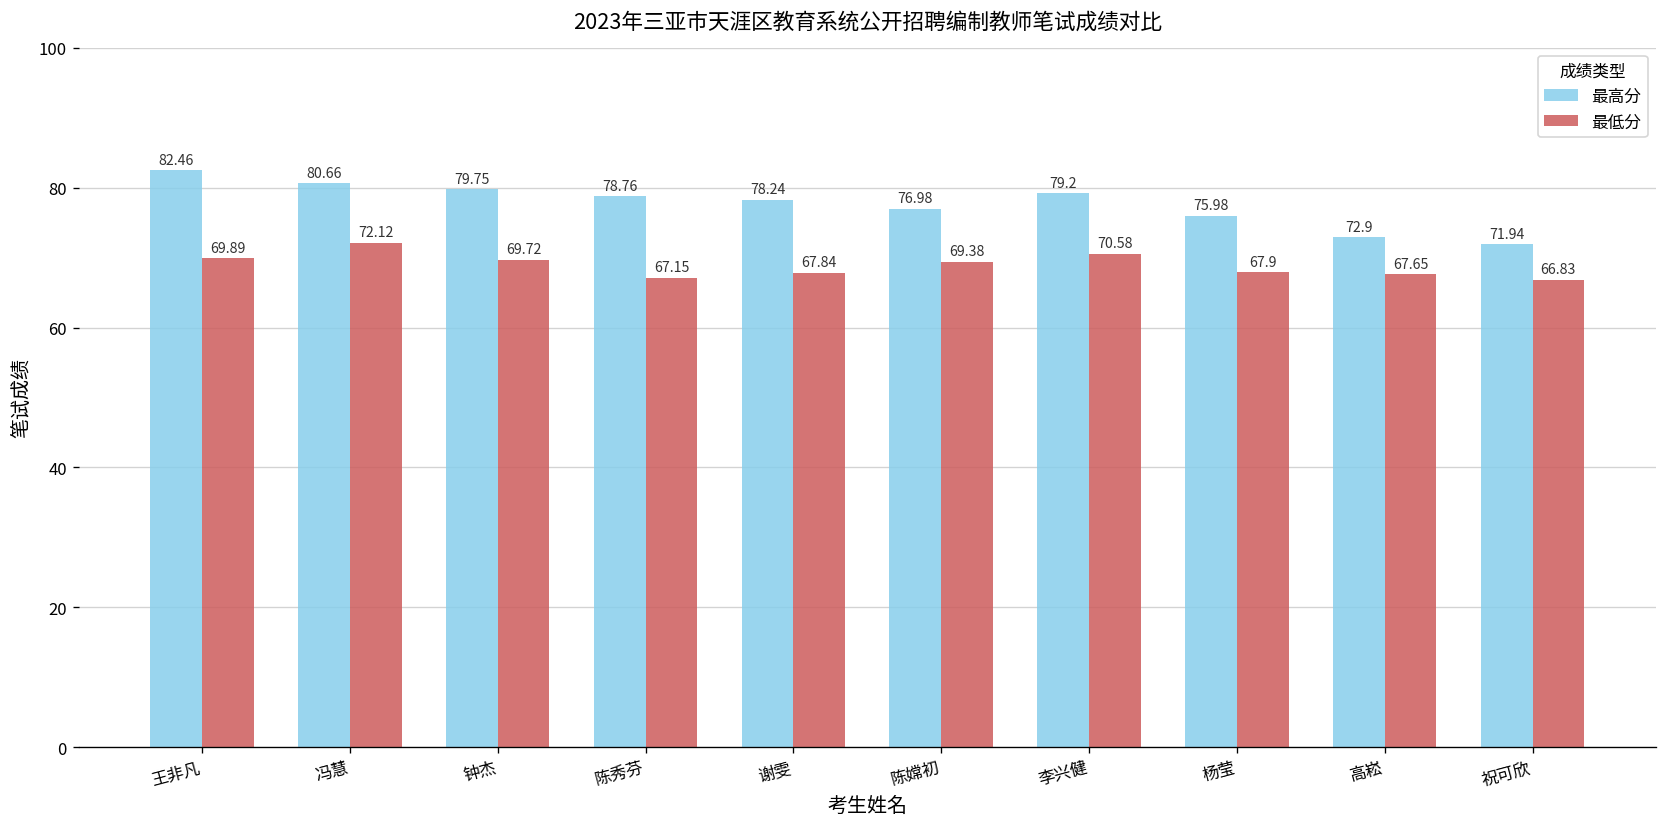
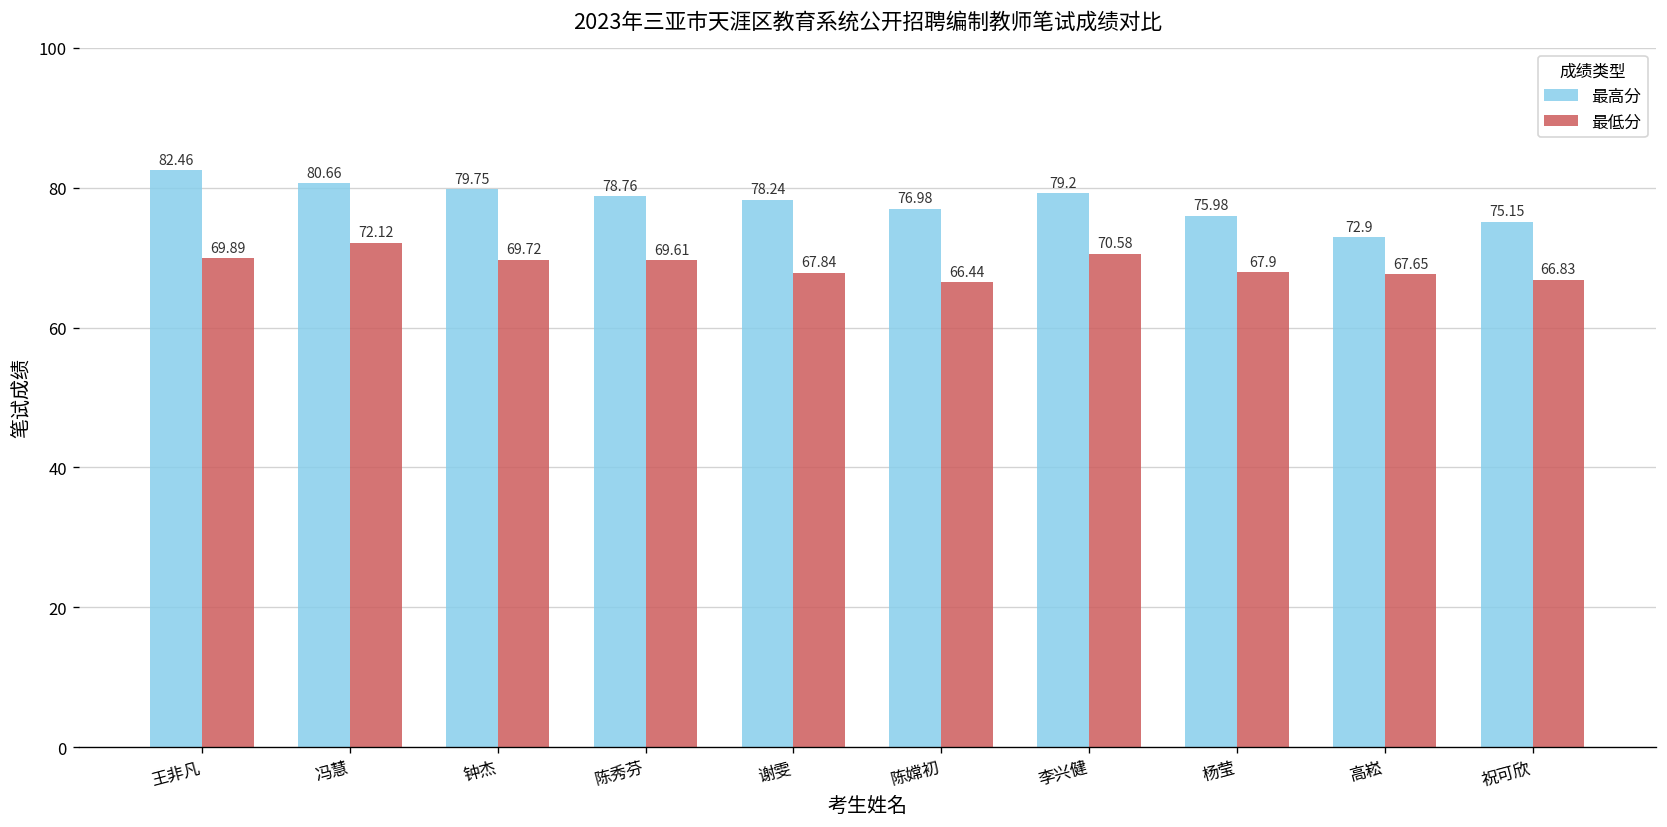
  {
    "最高分": {
      "王非凡": 82.46,
      "冯慧": 80.66,
      "钟杰": 79.75,
      "陈秀芬": 78.76,
      "谢雯": 78.24,
      "陈嫦初": 76.98,
      "李兴健": 79.2,
      "杨莹": 75.98,
      "高崧": 72.9,
-     "祝可欣": 71.94
+     "祝可欣": 75.15
    },
    "最低分": {
      "王非凡": 69.89,
      "冯慧": 72.12,
      "钟杰": 69.72,
-     "陈秀芬": 67.15,
+     "陈秀芬": 69.61,
      "谢雯": 67.84,
-     "陈嫦初": 69.38,
+     "陈嫦初": 66.44,
      "李兴健": 70.58,
      "杨莹": 67.9,
      "高崧": 67.65,
      "祝可欣": 66.83
    }
  }
